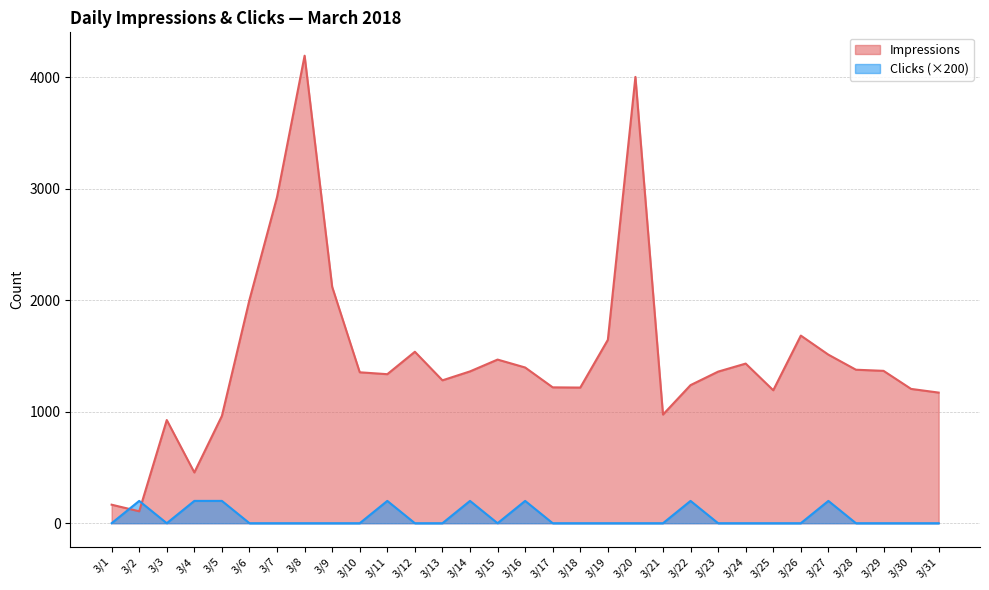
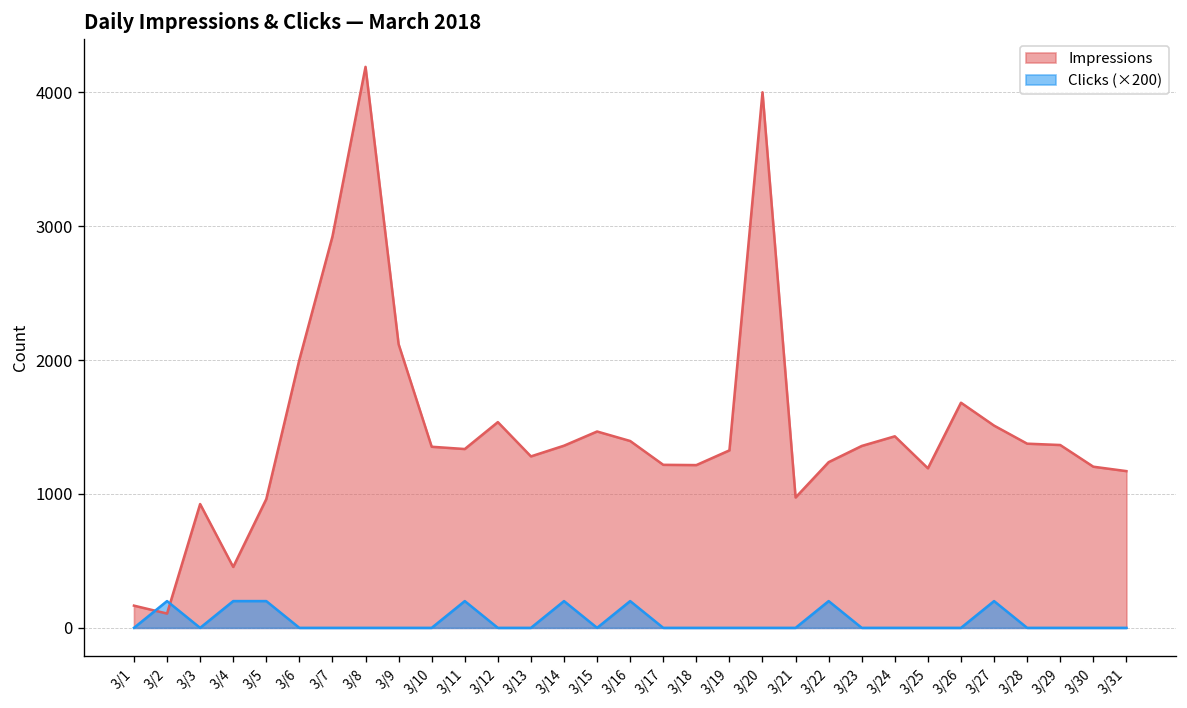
  {
    "Impressions": {
      "3/1": 170,
      "3/2": 110,
      "3/3": 930,
      "3/4": 460,
      "3/5": 960,
      "3/6": 2000,
      "3/7": 2920,
      "3/8": 4190,
      "3/9": 2120,
      "3/10": 1350,
      "3/11": 1340,
      "3/12": 1540,
      "3/13": 1280,
      "3/14": 1360,
      "3/15": 1470,
      "3/16": 1400,
      "3/17": 1220,
      "3/18": 1220,
-     "3/19": 1640,
+     "3/19": 1330,
      "3/20": 4000,
      "3/21": 970,
      "3/22": 1240,
      "3/23": 1360,
      "3/24": 1430,
      "3/25": 1190,
      "3/26": 1680,
      "3/27": 1510,
      "3/28": 1380,
      "3/29": 1370,
      "3/30": 1200,
      "3/31": 1170
    },
    "Clicks (×200)": {
      "3/1": 0,
      "3/2": 200,
      "3/3": 0,
      "3/4": 200,
      "3/5": 200,
      "3/6": 0,
      "3/7": 0,
      "3/8": 0,
      "3/9": 0,
      "3/10": 0,
      "3/11": 200,
      "3/12": 0,
      "3/13": 0,
      "3/14": 200,
      "3/15": 0,
      "3/16": 200,
      "3/17": 0,
      "3/18": 0,
      "3/19": 0,
      "3/20": 0,
      "3/21": 0,
      "3/22": 200,
      "3/23": 0,
      "3/24": 0,
      "3/25": 0,
      "3/26": 0,
      "3/27": 200,
      "3/28": 0,
      "3/29": 0,
      "3/30": 0,
      "3/31": 0
    }
  }
